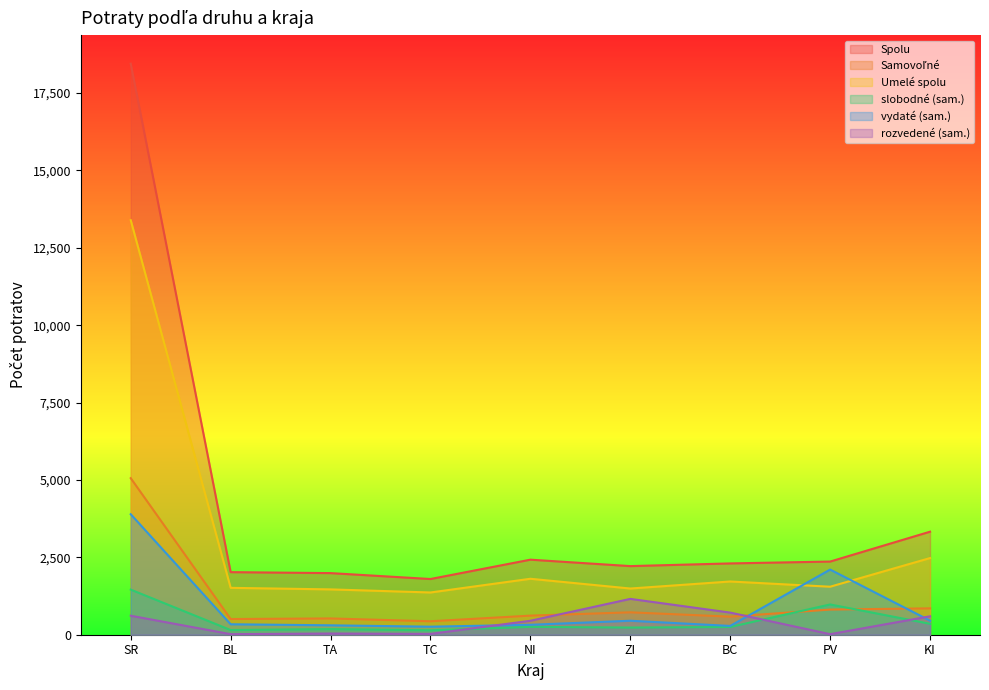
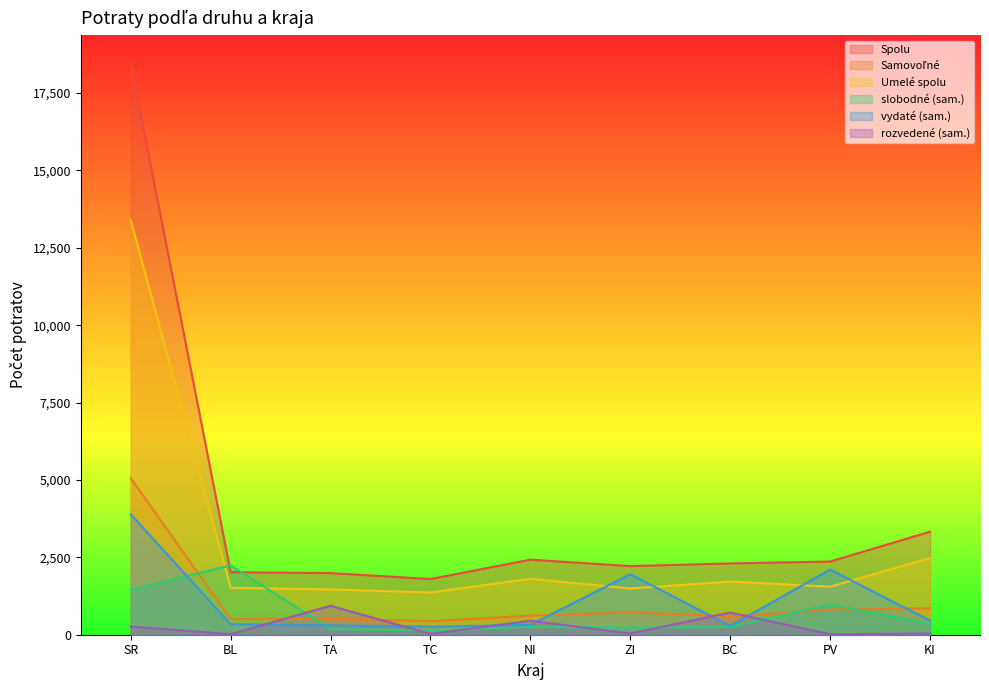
  {
    "slobodné (sam.)": {
      "SR": "1,500",
-     "BL": "200",
+     "BL": "2,200",
      "TA": "200",
      "TC": "100",
      "ZI": "200",
      "PV": "1,000",
      "KI": "400"
    },
    "vydaté (sam.)": {
      "SR": "3,900",
      "BL": "300",
      "TA": "300",
      "TC": "300",
-     "ZI": "500",
+     "ZI": "2,000",
      "PV": "2,100",
      "KI": "500"
    },
    "rozvedené (sam.)": {
-     "SR": "600",
+     "SR": "300",
      "BL": "0",
-     "TA": "0",
+     "TA": "900",
      "TC": "0",
      "NI": "500",
-     "ZI": "1,200",
+     "ZI": "0",
      "BC": "700",
      "PV": "0",
-     "KI": "600"
+     "KI": "0"
    }
  }
